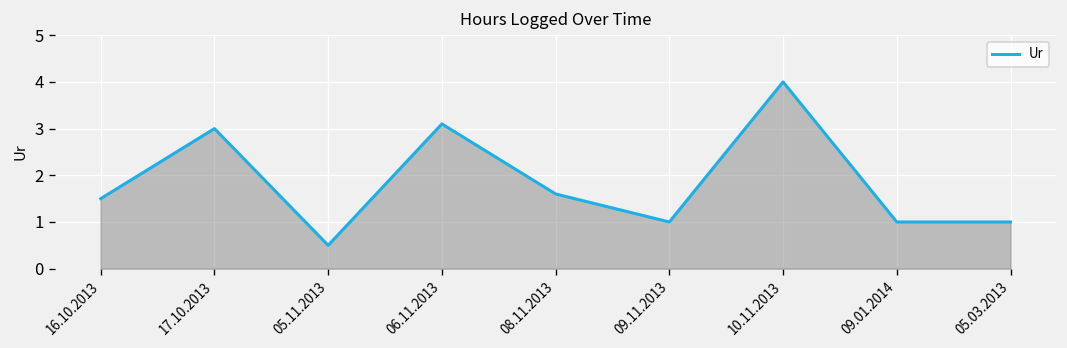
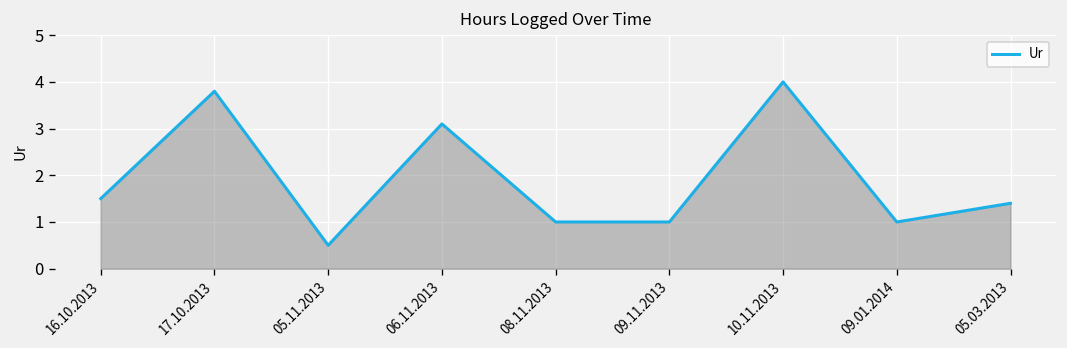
  {
    "16.10.2013": 1.5,
-   "17.10.2013": 3.0,
+   "17.10.2013": 3.8,
    "05.11.2013": 0.5,
    "06.11.2013": 3.1,
-   "08.11.2013": 1.6,
+   "08.11.2013": 1.0,
    "09.11.2013": 1.0,
    "10.11.2013": 4.0,
    "09.01.2014": 1.0,
-   "05.03.2013": 1.0
+   "05.03.2013": 1.4
  }
